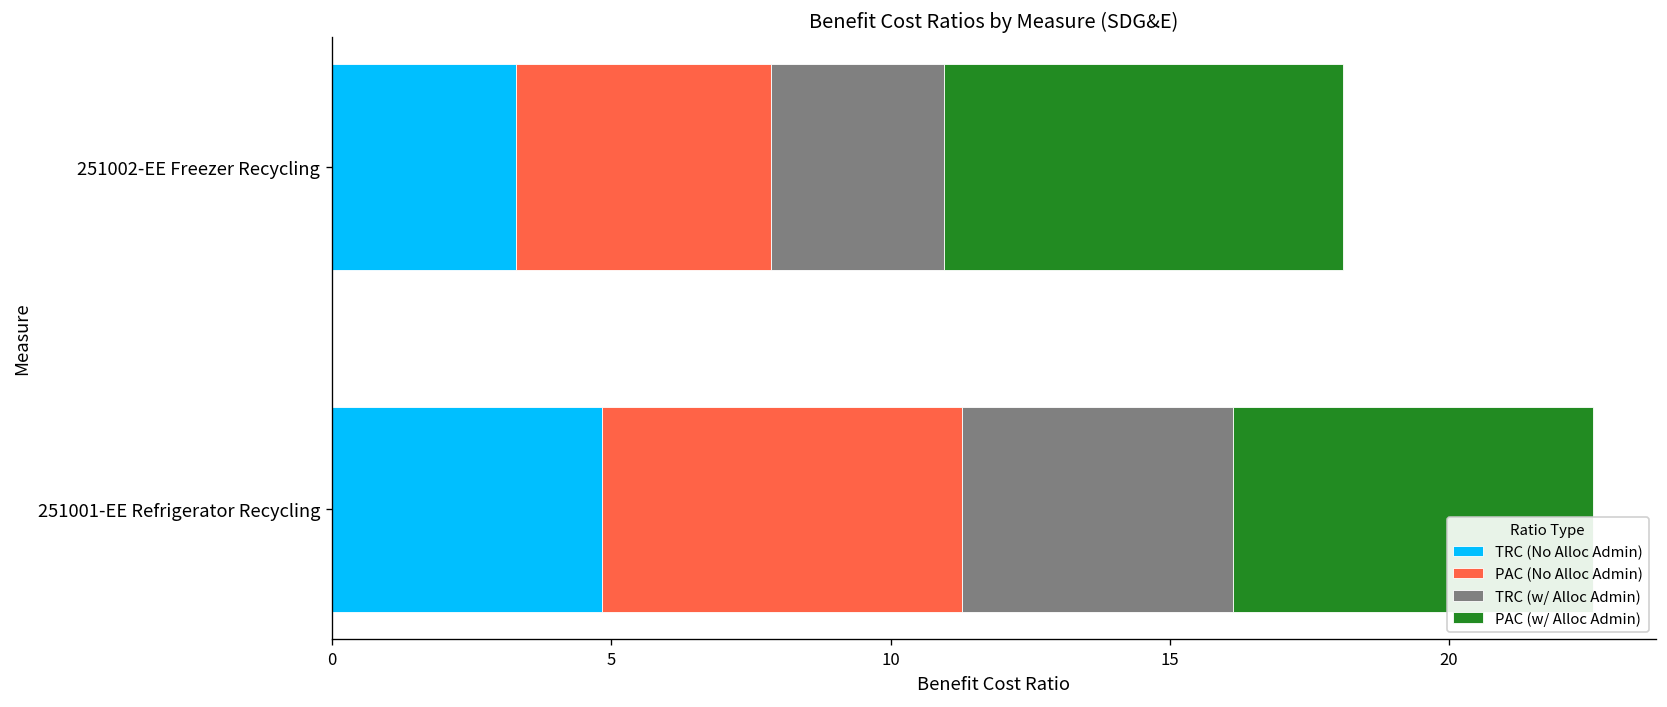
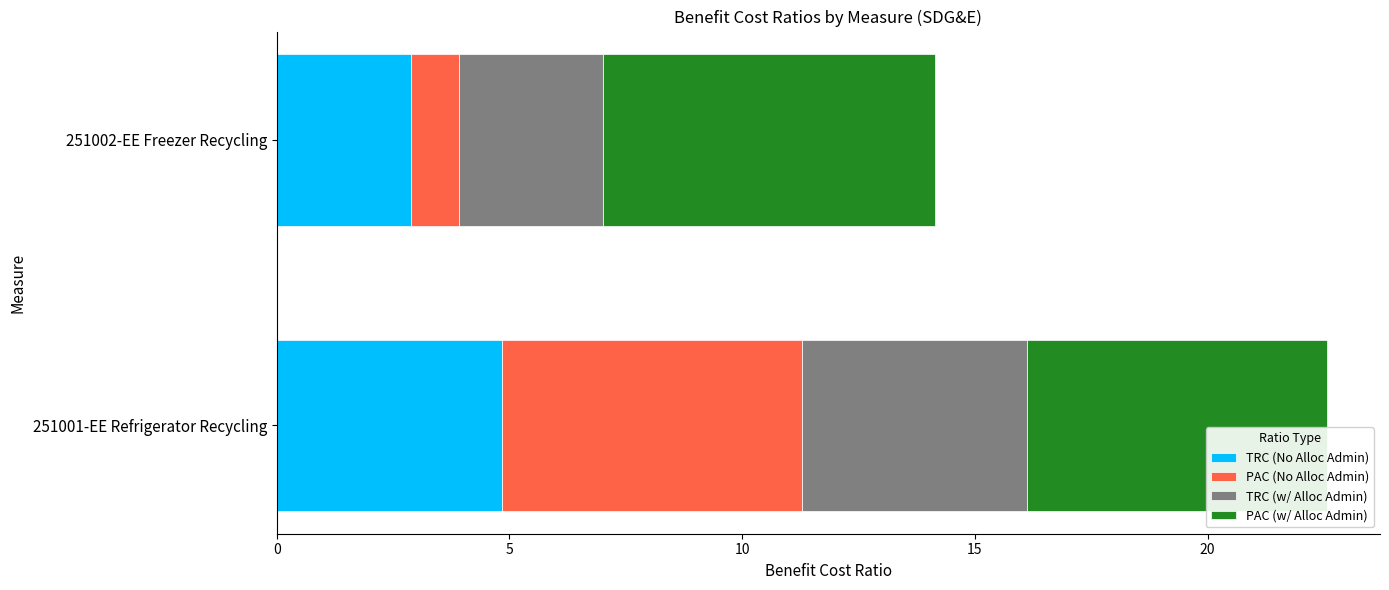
  {
    "TRC (No Alloc Admin)": {
-     "251002-EE Freezer Recycling": 3.3,
+     "251002-EE Freezer Recycling": 2.9,
      "251001-EE Refrigerator Recycling": 4.8
    },
    "PAC (No Alloc Admin)": {
-     "251002-EE Freezer Recycling": 4.6,
+     "251002-EE Freezer Recycling": 1.0,
      "251001-EE Refrigerator Recycling": 6.4
    },
    "TRC (w/ Alloc Admin)": {
      "251002-EE Freezer Recycling": 3.1,
      "251001-EE Refrigerator Recycling": 4.8
    },
    "PAC (w/ Alloc Admin)": {
      "251002-EE Freezer Recycling": 7.1,
      "251001-EE Refrigerator Recycling": 6.4
    }
  }
